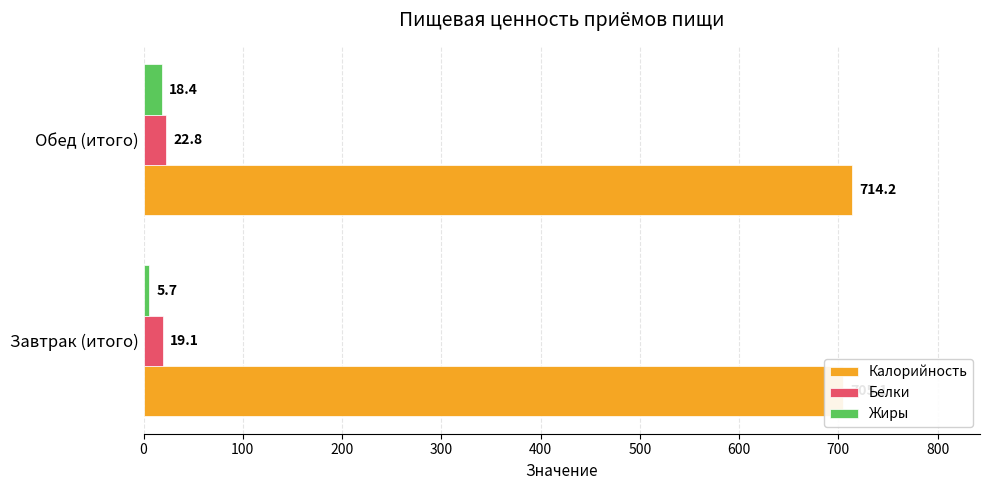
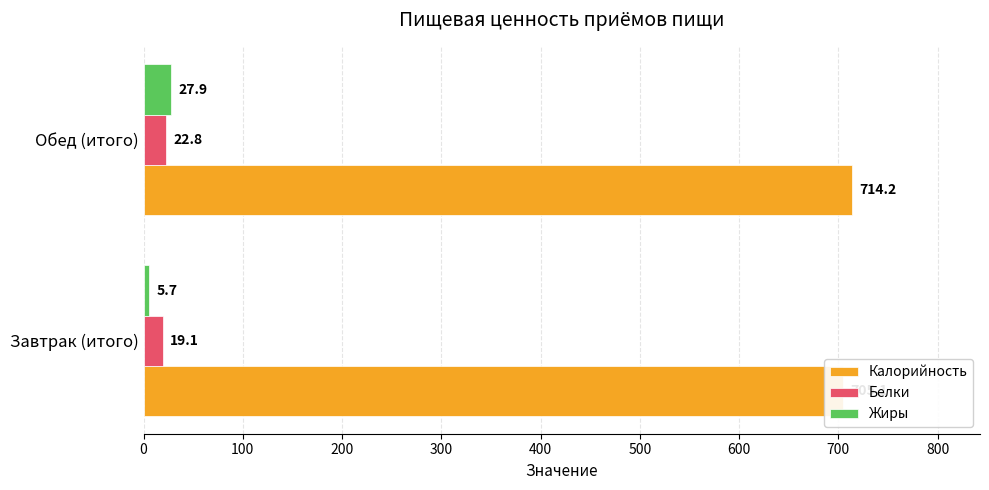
  {
    "Калорийность": {
      "Обед (итого)": 714.2
    },
    "Белки": {
      "Обед (итого)": 22.8,
      "Завтрак (итого)": 19.1
    },
    "Жиры": {
-     "Обед (итого)": 18.4,
+     "Обед (итого)": 27.9,
      "Завтрак (итого)": 5.7
    }
  }
